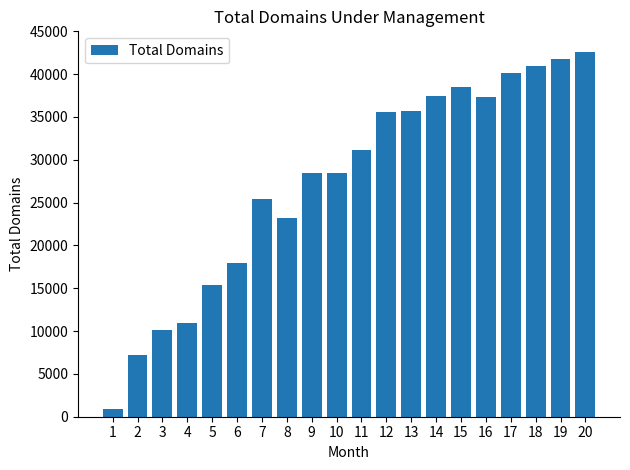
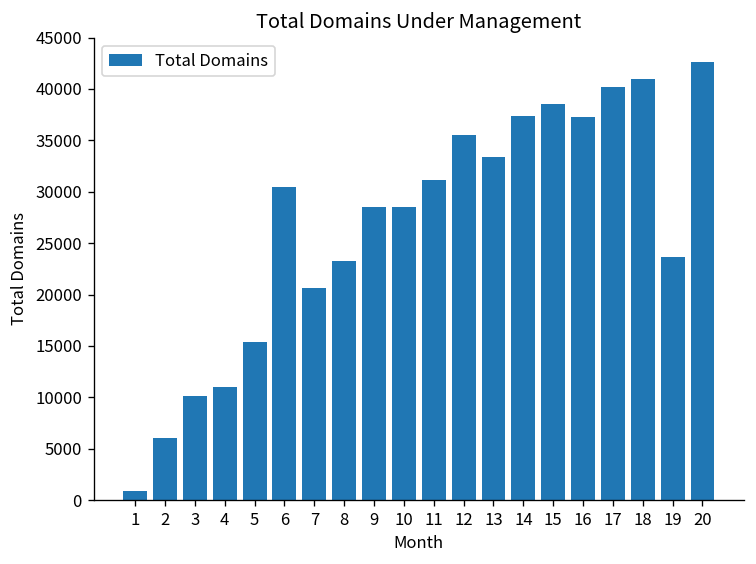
  {
    "1": 1000,
-   "2": 7000,
+   "2": 6000,
    "3": 10000,
    "4": 11000,
    "5": 15000,
-   "6": 18000,
-   "7": 25000,
+   "6": 30000,
+   "7": 21000,
    "8": 23000,
    "9": 28000,
    "10": 29000,
    "11": 31000,
    "12": 36000,
-   "13": 36000,
+   "13": 33000,
    "14": 37000,
    "15": 39000,
    "16": 37000,
    "17": 40000,
    "18": 41000,
-   "19": 42000,
+   "19": 24000,
    "20": 43000
  }
